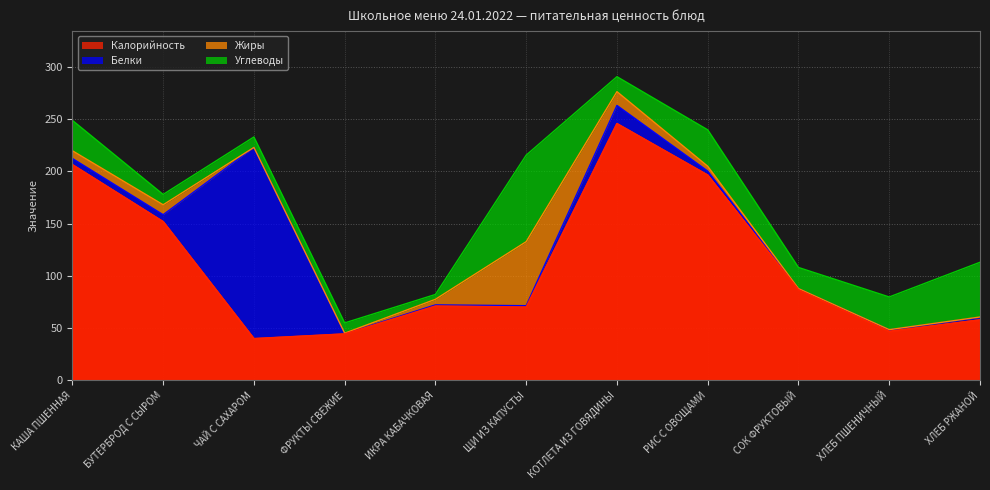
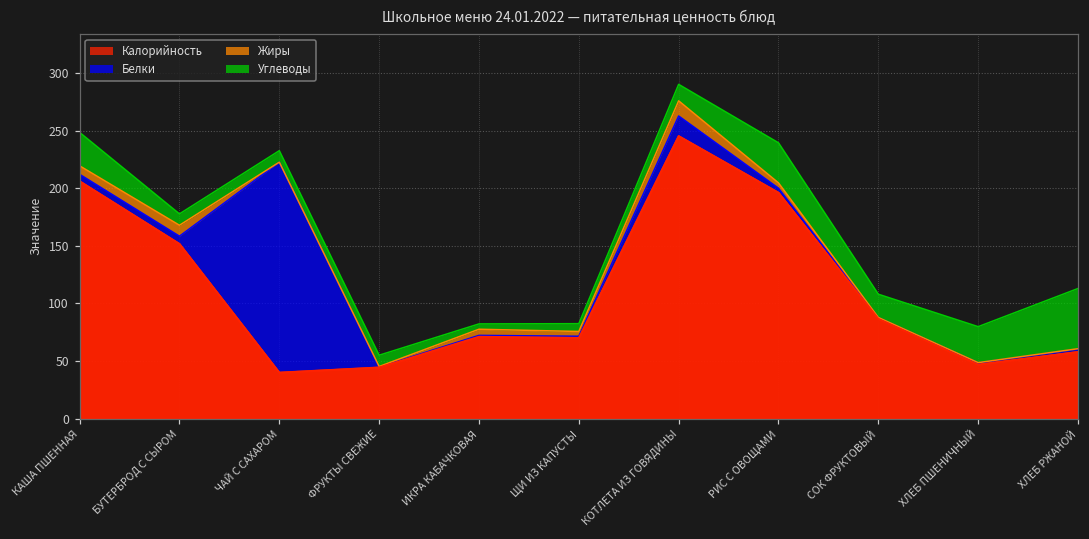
  {
    "Калорийность": {
      "КАША ПШЕННАЯ": 206,
      "БУТЕРБРОД С СЫРОМ": 152,
      "ЧАЙ С САХАРОМ": 40,
      "КОТЛЕТА ИЗ ГОВЯДИНЫ": 245,
      "РИС С ОВОЩАМИ": 196
    },
    "Белки": {
      "КАША ПШЕННАЯ": 6,
      "БУТЕРБРОД С СЫРОМ": 7,
      "КОТЛЕТА ИЗ ГОВЯДИНЫ": 17,
      "РИС С ОВОЩАМИ": 4
    },
    "Жиры": {
      "КАША ПШЕННАЯ": 7,
      "БУТЕРБРОД С СЫРОМ": 10,
      "ИКРА КАБАЧКОВАЯ": 5,
-     "ЩИ ИЗ КАПУСТЫ": 61,
+     "ЩИ ИЗ КАПУСТЫ": 4,
      "КОТЛЕТА ИЗ ГОВЯДИНЫ": 13,
      "РИС С ОВОЩАМИ": 5
    },
    "Углеводы": {
      "КАША ПШЕННАЯ": 29,
      "БУТЕРБРОД С СЫРОМ": 10,
      "ЧАЙ С САХАРОМ": 10,
      "ФРУКТЫ СВЕЖИЕ": 10,
      "ИКРА КАБАЧКОВАЯ": 5,
-     "ЩИ ИЗ КАПУСТЫ": 83,
+     "ЩИ ИЗ КАПУСТЫ": 7,
      "КОТЛЕТА ИЗ ГОВЯДИНЫ": 14,
      "РИС С ОВОЩАМИ": 35,
      "СОК ФРУКТОВЫЙ": 20,
      "ХЛЕБ ПШЕНИЧНЫЙ": 31,
      "ХЛЕБ РЖАНОЙ": 52
    }
  }
